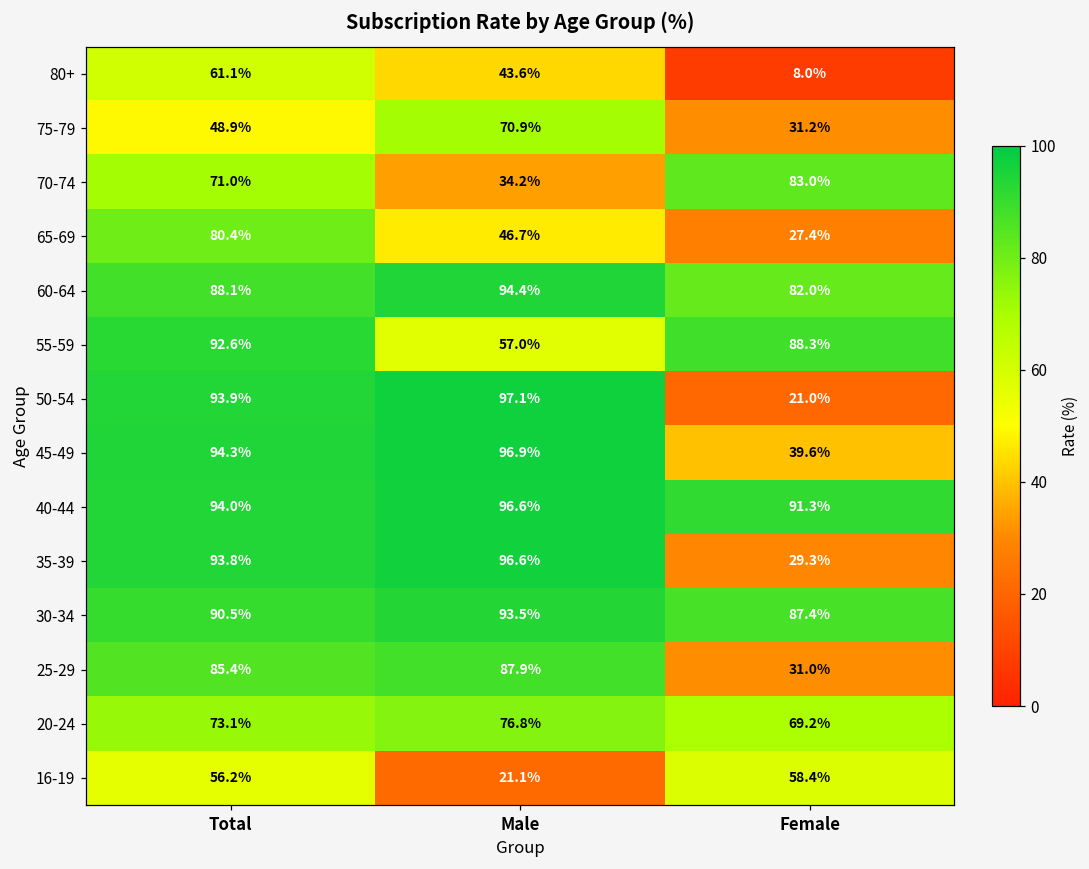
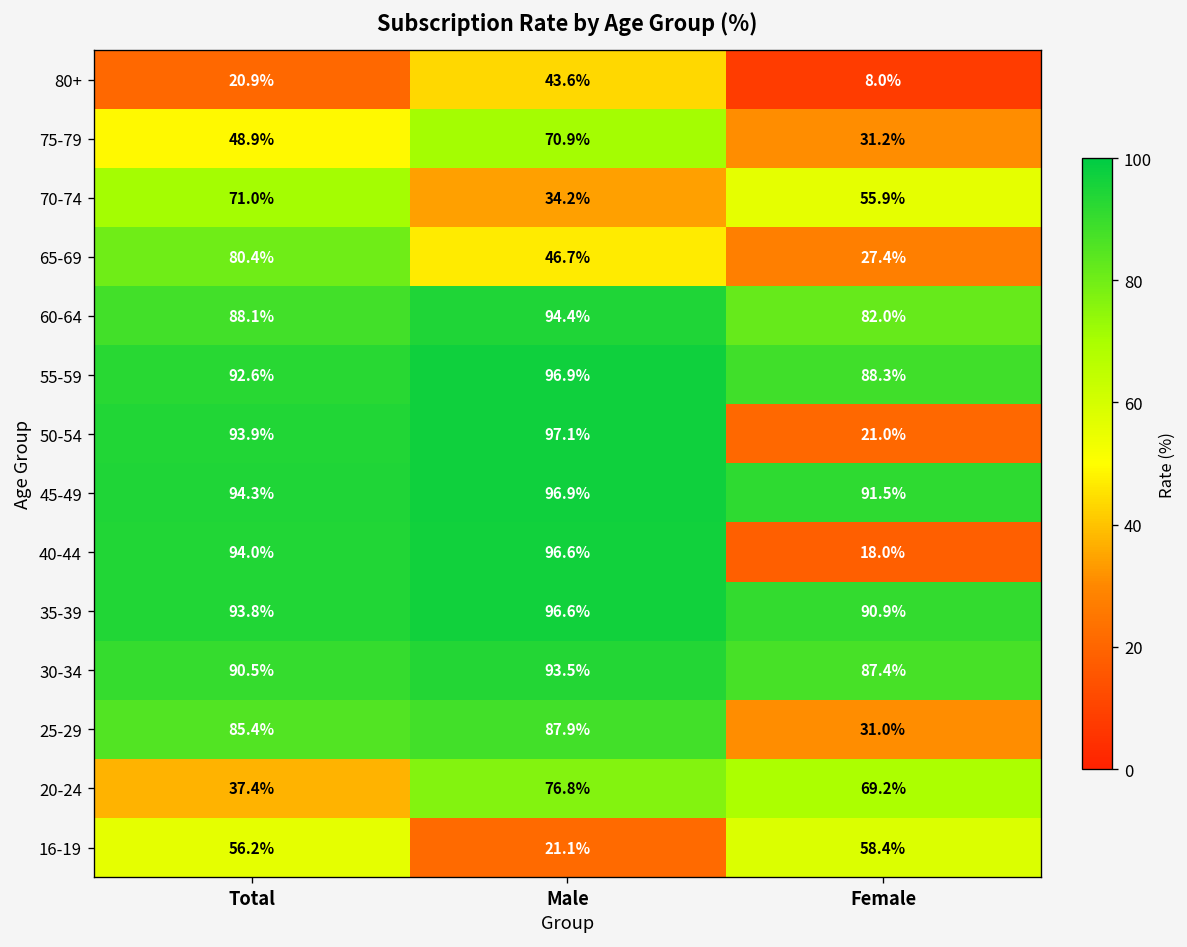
  {
    "80+": {
-     "Total": "61.1%",
+     "Total": "20.9%",
      "Male": "43.6%",
      "Female": "8.0%"
    },
    "75-79": {
      "Total": "48.9%",
      "Male": "70.9%",
      "Female": "31.2%"
    },
    "70-74": {
      "Total": "71.0%",
      "Male": "34.2%",
-     "Female": "83.0%"
+     "Female": "55.9%"
    },
    "65-69": {
      "Total": "80.4%",
      "Male": "46.7%",
      "Female": "27.4%"
    },
    "60-64": {
      "Total": "88.1%",
      "Male": "94.4%",
      "Female": "82.0%"
    },
    "55-59": {
      "Total": "92.6%",
-     "Male": "57.0%",
+     "Male": "96.9%",
      "Female": "88.3%"
    },
    "50-54": {
      "Total": "93.9%",
      "Male": "97.1%",
      "Female": "21.0%"
    },
    "45-49": {
      "Total": "94.3%",
      "Male": "96.9%",
-     "Female": "39.6%"
+     "Female": "91.5%"
    },
    "40-44": {
      "Total": "94.0%",
      "Male": "96.6%",
-     "Female": "91.3%"
+     "Female": "18.0%"
    },
    "35-39": {
      "Total": "93.8%",
      "Male": "96.6%",
-     "Female": "29.3%"
+     "Female": "90.9%"
    },
    "30-34": {
      "Total": "90.5%",
      "Male": "93.5%",
      "Female": "87.4%"
    },
    "25-29": {
      "Total": "85.4%",
      "Male": "87.9%",
      "Female": "31.0%"
    },
    "20-24": {
-     "Total": "73.1%",
+     "Total": "37.4%",
      "Male": "76.8%",
      "Female": "69.2%"
    },
    "16-19": {
      "Total": "56.2%",
      "Male": "21.1%",
      "Female": "58.4%"
    }
  }
